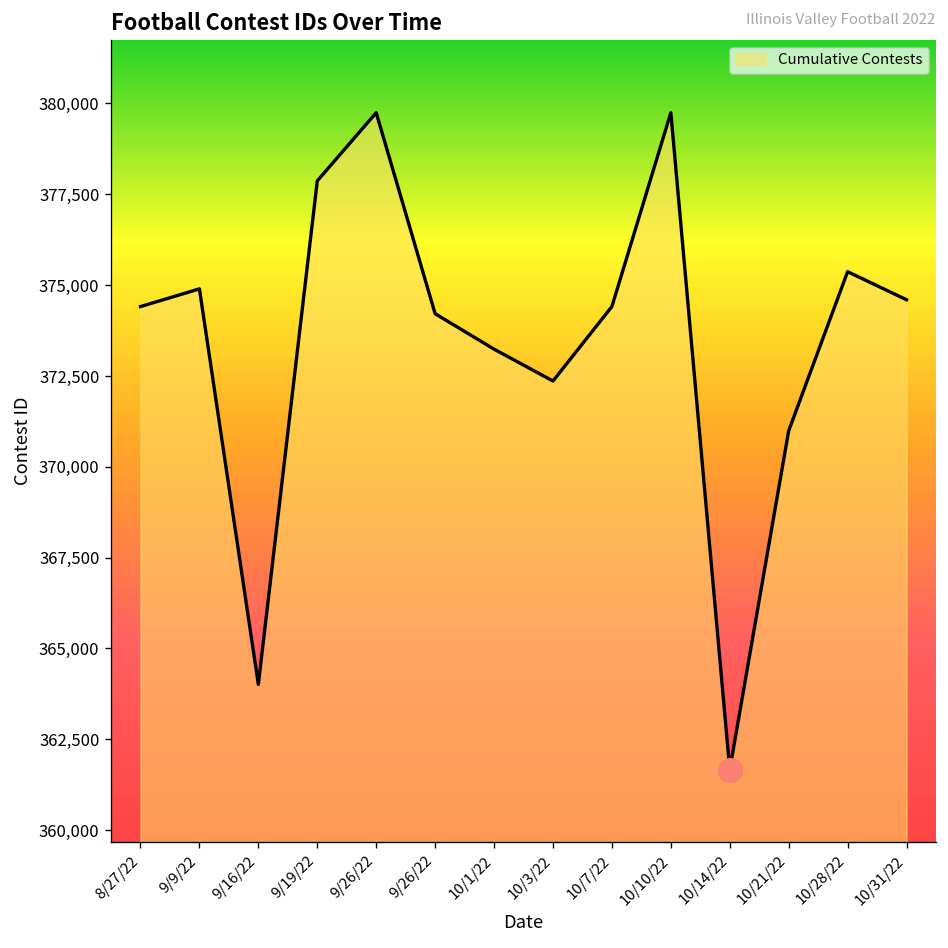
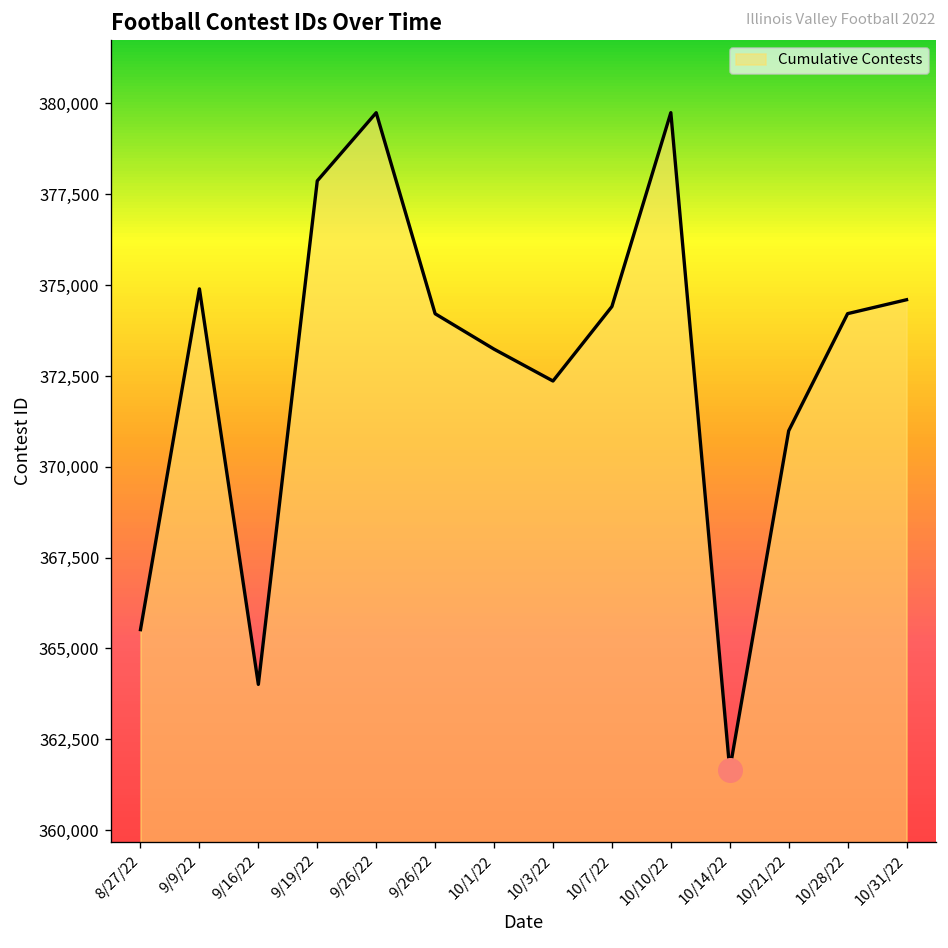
  {
    "Cumulative Contests": {
-     "8/27/22": "374,400",
+     "8/27/22": "365,500",
      "9/9/22": "374,900",
      "9/16/22": "364,000",
      "9/19/22": "377,900",
      "10/1/22": "373,200",
      "10/3/22": "372,400",
      "10/7/22": "374,400",
      "10/10/22": "379,700",
      "10/21/22": "371,000",
-     "10/28/22": "375,400",
+     "10/28/22": "374,200",
      "10/31/22": "374,600"
    }
  }
